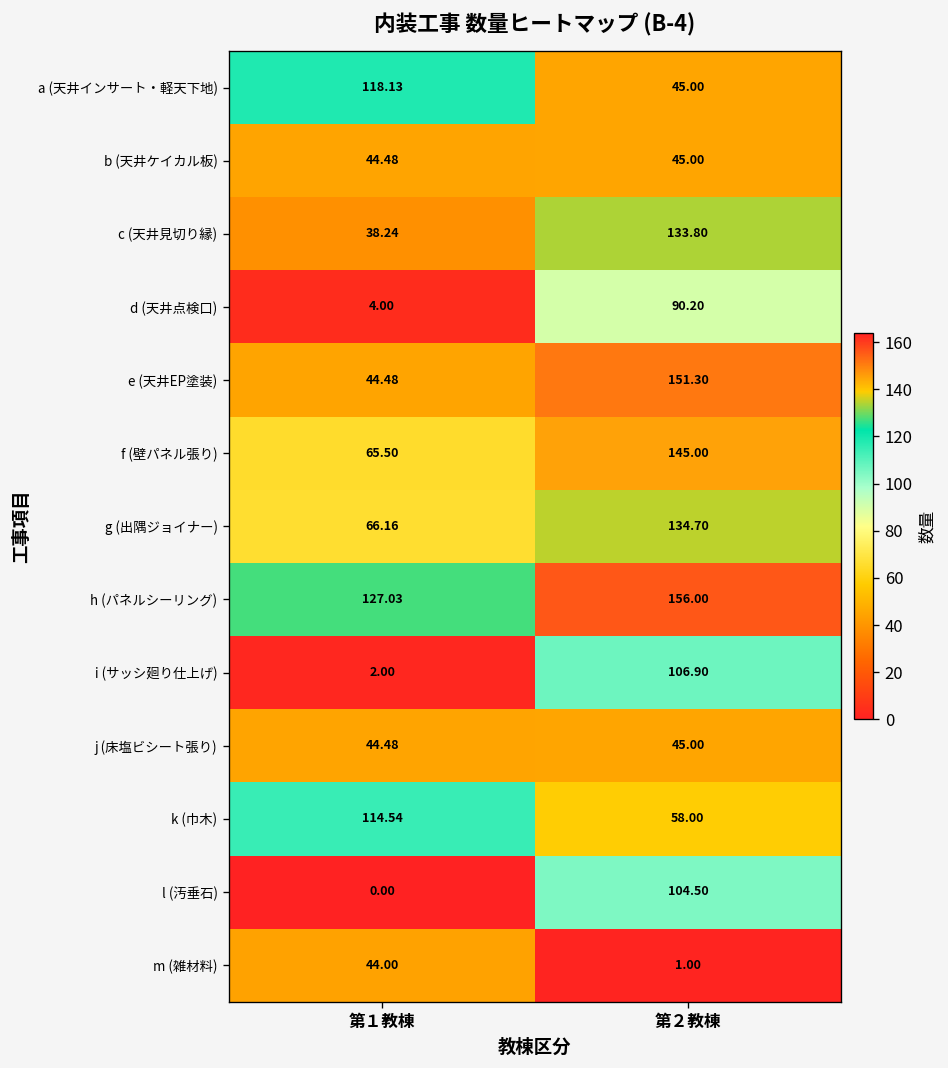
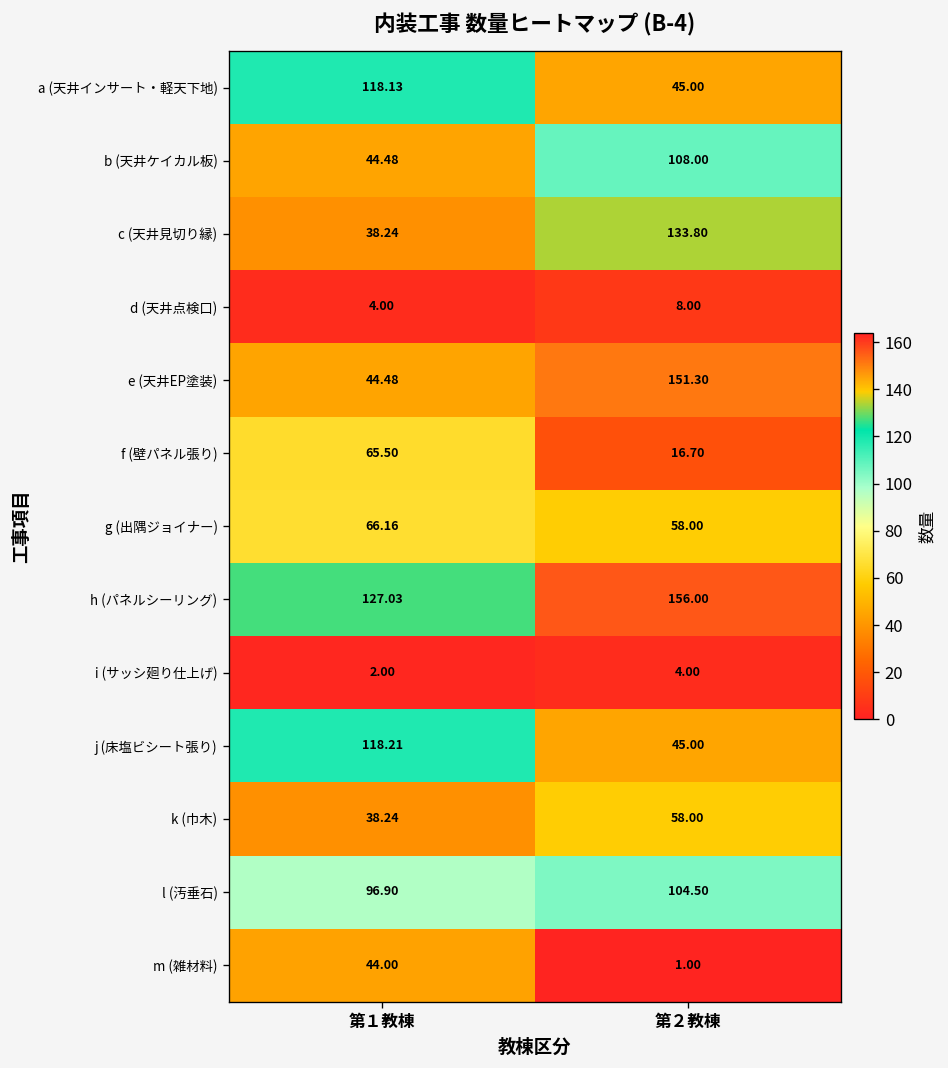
  {
    "a (天井インサート・軽天下地)": {
      "第１教棟": 118.13,
      "第２教棟": 45.00
    },
    "b (天井ケイカル板)": {
      "第１教棟": 44.48,
-     "第２教棟": 45.00
+     "第２教棟": 108.00
    },
    "c (天井見切り縁)": {
      "第１教棟": 38.24,
      "第２教棟": 133.80
    },
    "d (天井点検口)": {
      "第１教棟": 4.00,
-     "第２教棟": 90.20
+     "第２教棟": 8.00
    },
    "e (天井EP塗装)": {
      "第１教棟": 44.48,
      "第２教棟": 151.30
    },
    "f (壁パネル張り)": {
      "第１教棟": 65.50,
-     "第２教棟": 145.00
+     "第２教棟": 16.70
    },
    "g (出隅ジョイナー)": {
      "第１教棟": 66.16,
-     "第２教棟": 134.70
+     "第２教棟": 58.00
    },
    "h (パネルシーリング)": {
      "第１教棟": 127.03,
      "第２教棟": 156.00
    },
    "i (サッシ廻り仕上げ)": {
      "第１教棟": 2.00,
-     "第２教棟": 106.90
+     "第２教棟": 4.00
    },
    "j (床塩ビシート張り)": {
-     "第１教棟": 44.48,
+     "第１教棟": 118.21,
      "第２教棟": 45.00
    },
    "k (巾木)": {
-     "第１教棟": 114.54,
+     "第１教棟": 38.24,
      "第２教棟": 58.00
    },
    "l (汚垂石)": {
-     "第１教棟": 0.00,
+     "第１教棟": 96.90,
      "第２教棟": 104.50
    },
    "m (雑材料)": {
      "第１教棟": 44.00,
      "第２教棟": 1.00
    }
  }
